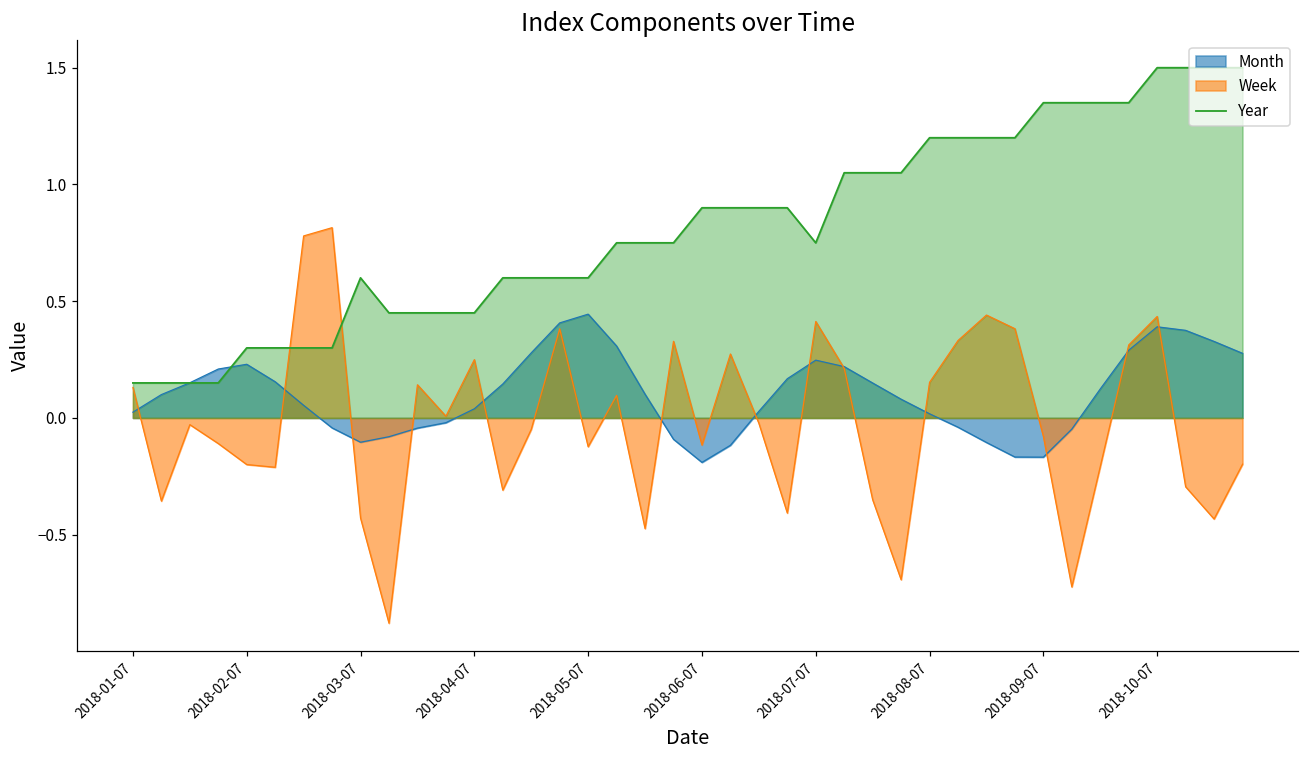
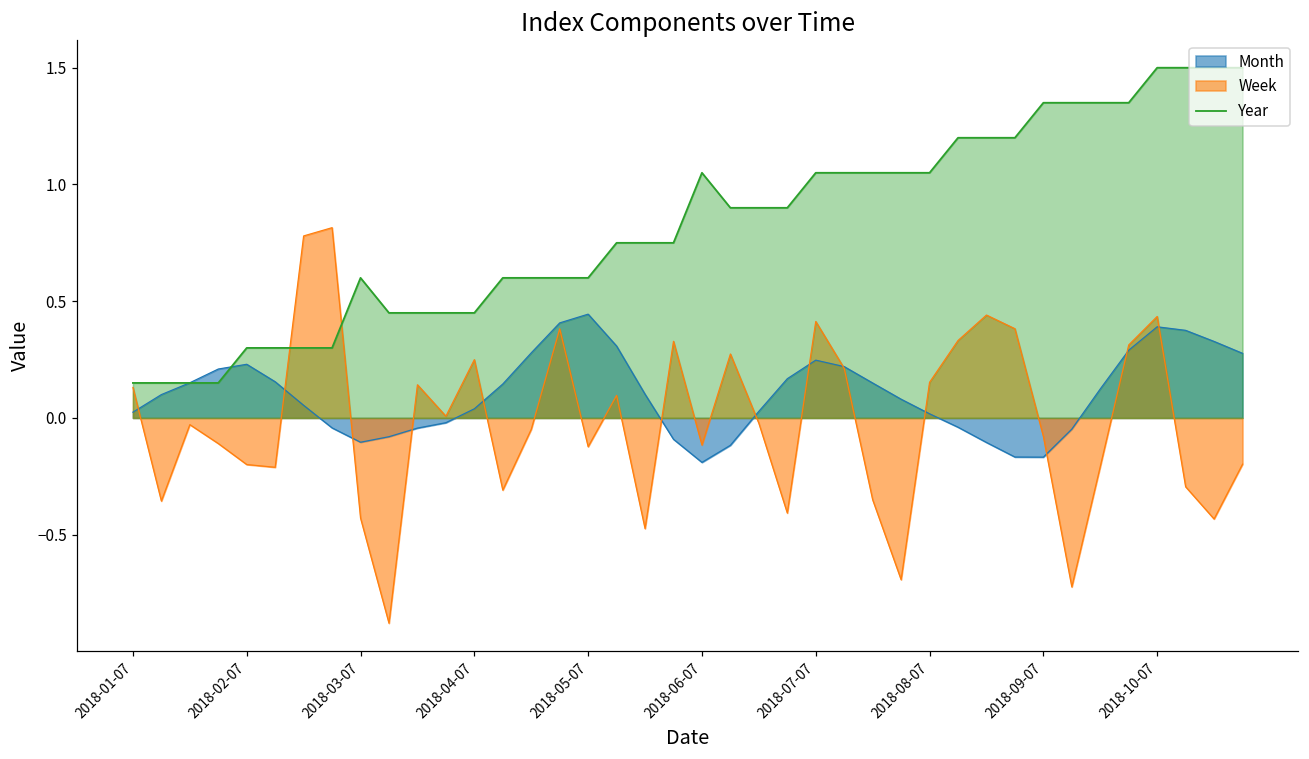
  {
    "Year": {
      "2018-01-07": 0.15,
      "2018-02-07": 0.30,
      "2018-03-07": 0.60,
      "2018-04-07": 0.45,
      "2018-05-07": 0.60,
-     "2018-06-07": 0.90,
-     "2018-07-07": 0.75,
-     "2018-08-07": 1.20,
+     "2018-06-07": 1.05,
+     "2018-07-07": 1.05,
+     "2018-08-07": 1.05,
      "2018-09-07": 1.35,
      "2018-10-07": 1.50
    }
  }
